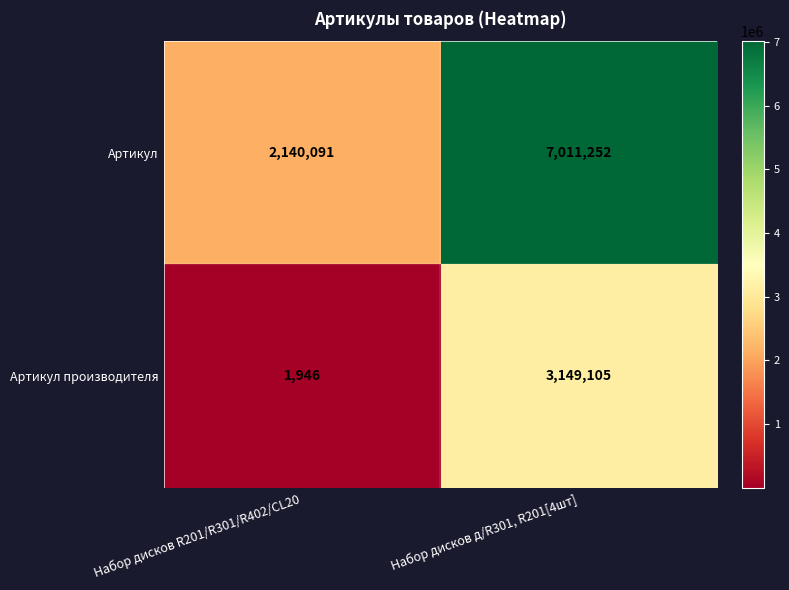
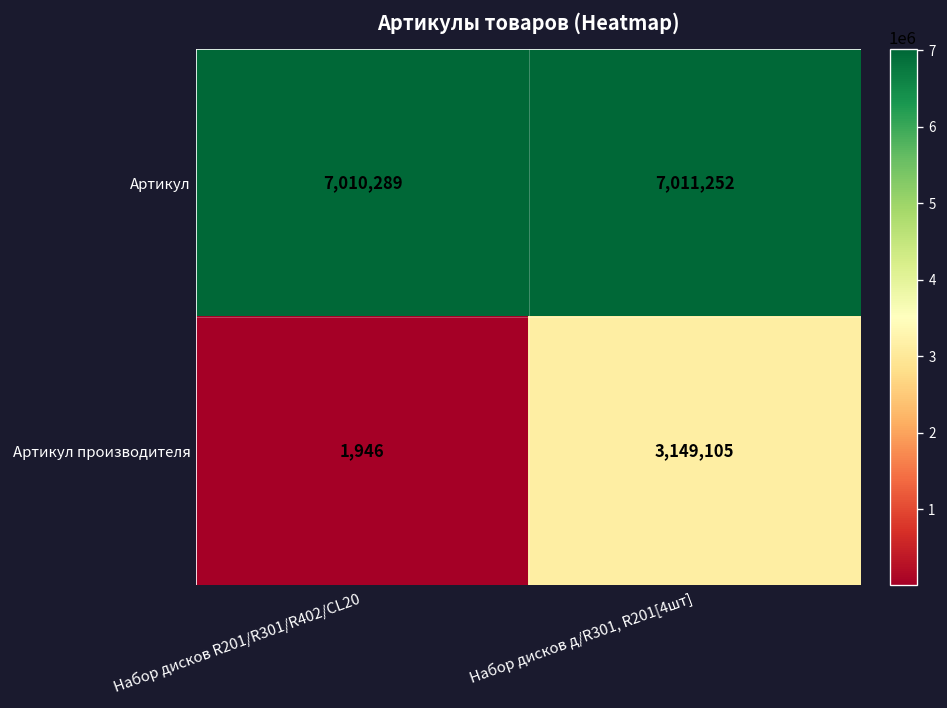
  {
    "Артикул": {
-     "Набор дисков R201/R301/R402/CL20": "2,140,091",
+     "Набор дисков R201/R301/R402/CL20": "7,010,289",
      "Набор дисков д/R301, R201[4шт]": "7,011,252"
    },
    "Артикул производителя": {
      "Набор дисков R201/R301/R402/CL20": "1,946",
      "Набор дисков д/R301, R201[4шт]": "3,149,105"
    }
  }
